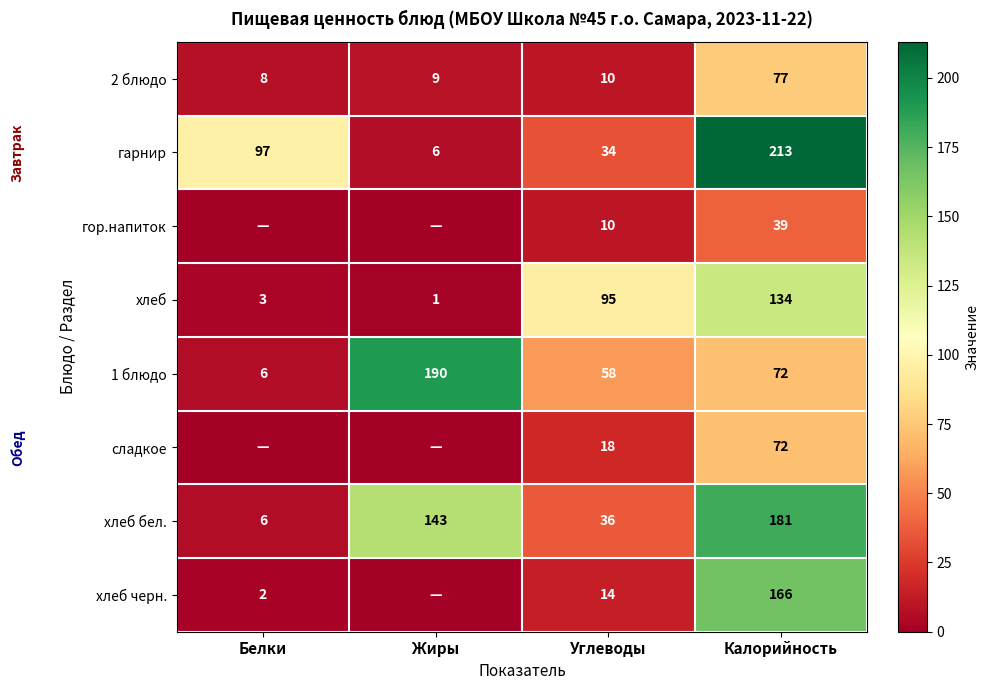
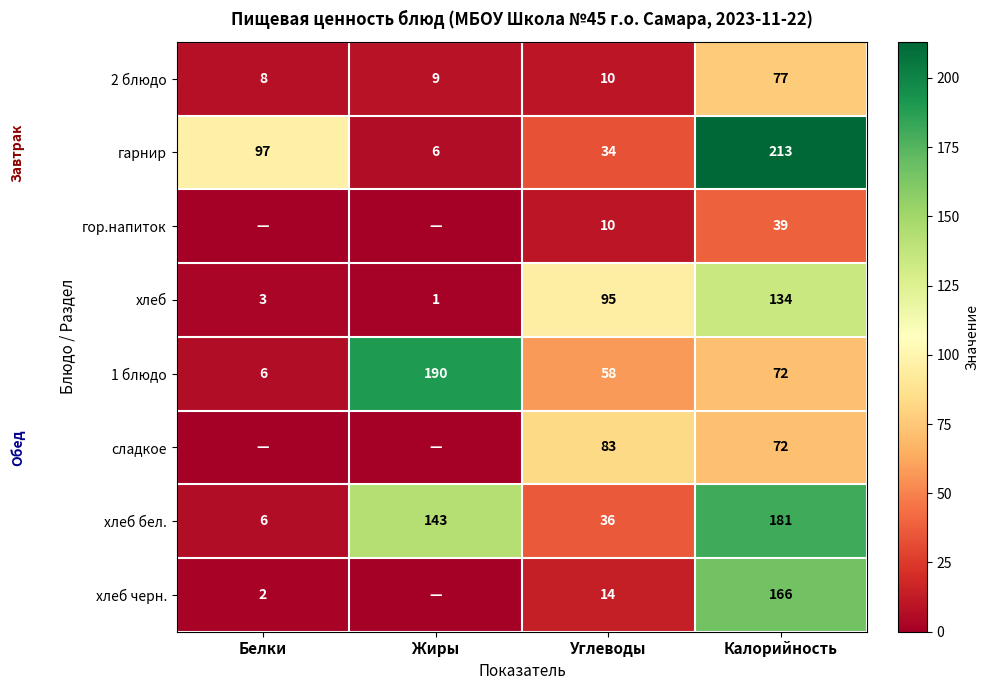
  {
    "2 блюдо": {
      "Белки": 8,
      "Жиры": 9,
      "Углеводы": 10,
      "Калорийность": 77
    },
    "гарнир": {
      "Белки": 97,
      "Жиры": 6,
      "Углеводы": 34,
      "Калорийность": 213
    },
    "гор.напиток": {
      "Углеводы": 10,
      "Калорийность": 39
    },
    "хлеб": {
      "Белки": 3,
      "Жиры": 1,
      "Углеводы": 95,
      "Калорийность": 134
    },
    "1 блюдо": {
      "Белки": 6,
      "Жиры": 190,
      "Углеводы": 58,
      "Калорийность": 72
    },
    "сладкое": {
-     "Углеводы": 18,
+     "Углеводы": 83,
      "Калорийность": 72
    },
    "хлеб бел.": {
      "Белки": 6,
      "Жиры": 143,
      "Углеводы": 36,
      "Калорийность": 181
    },
    "хлеб черн.": {
      "Белки": 2,
      "Углеводы": 14,
      "Калорийность": 166
    }
  }
